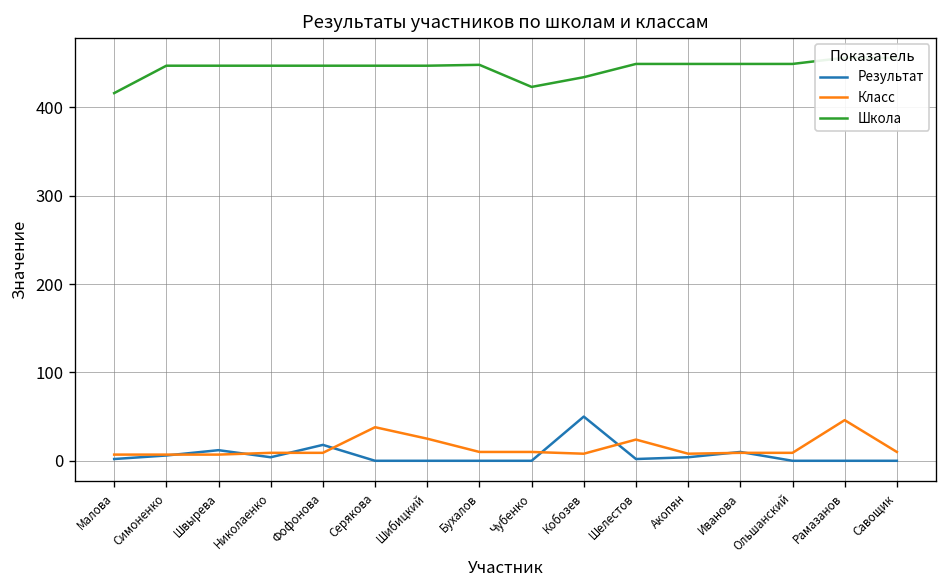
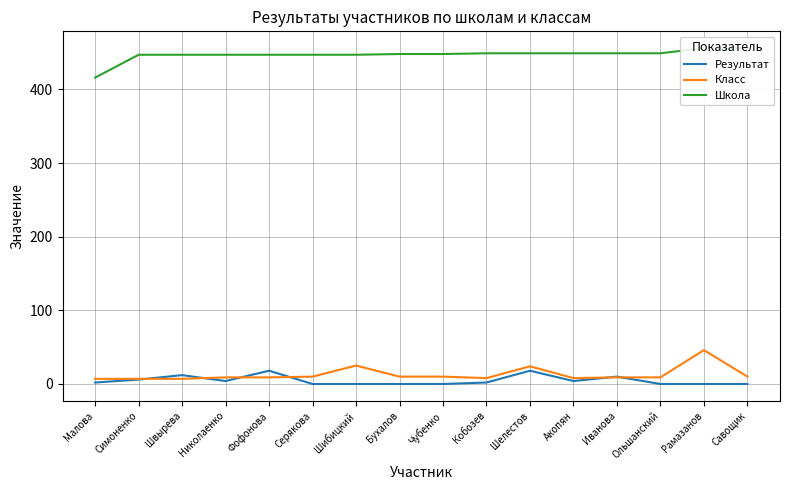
  {
    "Результат": {
      "Малова": 0,
      "Швырева": 10,
      "Николаенко": 0,
      "Фофонова": 20,
      "Серякова": 0,
      "Шибицкий": 0,
      "Бухалов": 0,
      "Чубенко": 0,
-     "Кобозев": 50,
-     "Шелестов": 0,
+     "Кобозев": 0,
+     "Шелестов": 20,
      "Акопян": 0,
      "Ольшанский": 0,
      "Рамазанов": 0,
      "Савощик": 0
    },
    "Класс": {
      "Малова": 10,
      "Швырева": 10,
      "Николаенко": 10,
      "Фофонова": 10,
-     "Серякова": 40,
+     "Серякова": 10,
      "Шибицкий": 30,
      "Бухалов": 10,
      "Чубенко": 10,
      "Кобозев": 10,
      "Шелестов": 20,
      "Акопян": 10,
      "Ольшанский": 10,
      "Рамазанов": 50,
      "Савощик": 10
    },
    "Школа": {
      "Малова": 420,
      "Симоненко": 450,
      "Швырева": 450,
      "Николаенко": 450,
      "Фофонова": 450,
      "Серякова": 450,
      "Шибицкий": 450,
      "Бухалов": 450,
-     "Чубенко": 420,
-     "Кобозев": 430,
+     "Чубенко": 450,
+     "Кобозев": 450,
      "Шелестов": 450,
      "Акопян": 450,
      "Иванова": 450,
      "Ольшанский": 450
    }
  }
